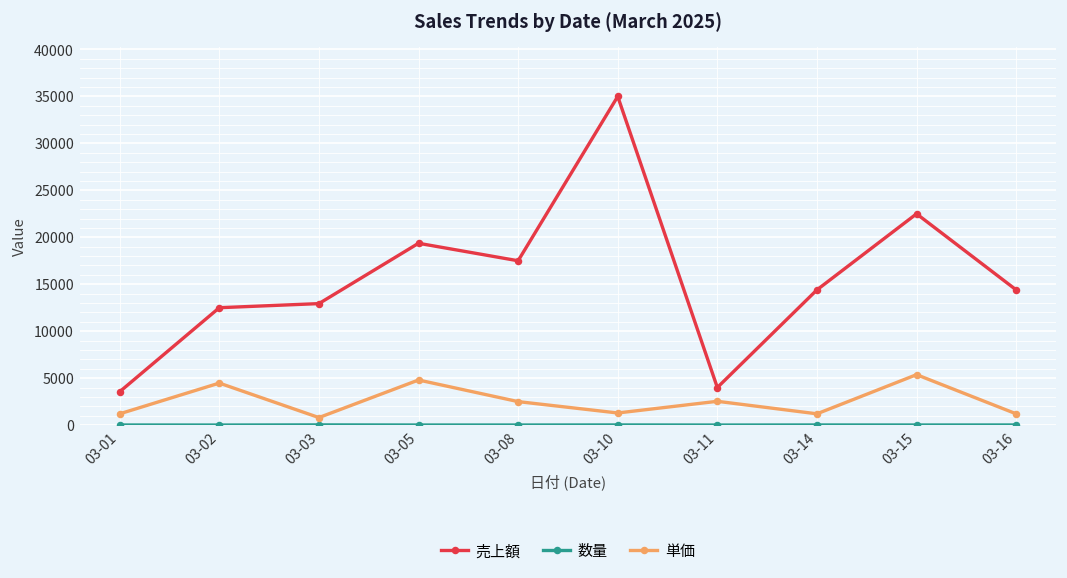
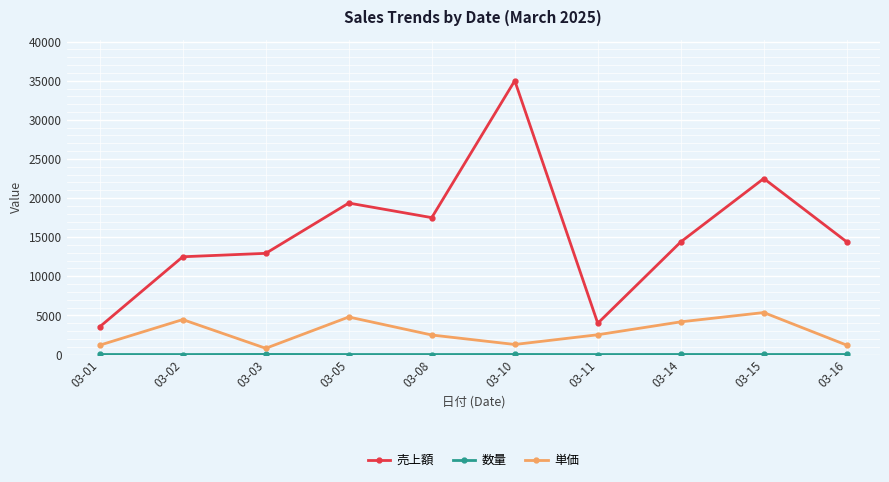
  {
    "売上額": {
      "03-01": 4000,
      "03-02": 13000,
      "03-03": 13000,
      "03-05": 19000,
      "03-08": 18000,
      "03-10": 35000,
      "03-11": 4000,
      "03-14": 14000,
      "03-15": 23000,
      "03-16": 14000
    },
    "数量": {
      "03-01": 0,
      "03-02": 0,
      "03-03": 0,
      "03-05": 0,
      "03-08": 0,
      "03-10": 0,
      "03-11": 0,
      "03-14": 0,
      "03-15": 0,
      "03-16": 0
    },
    "単価": {
      "03-01": 1000,
      "03-02": 4000,
      "03-03": 1000,
      "03-05": 5000,
      "03-08": 3000,
      "03-10": 1000,
      "03-11": 3000,
-     "03-14": 1000,
+     "03-14": 4000,
      "03-15": 5000,
      "03-16": 1000
    }
  }
